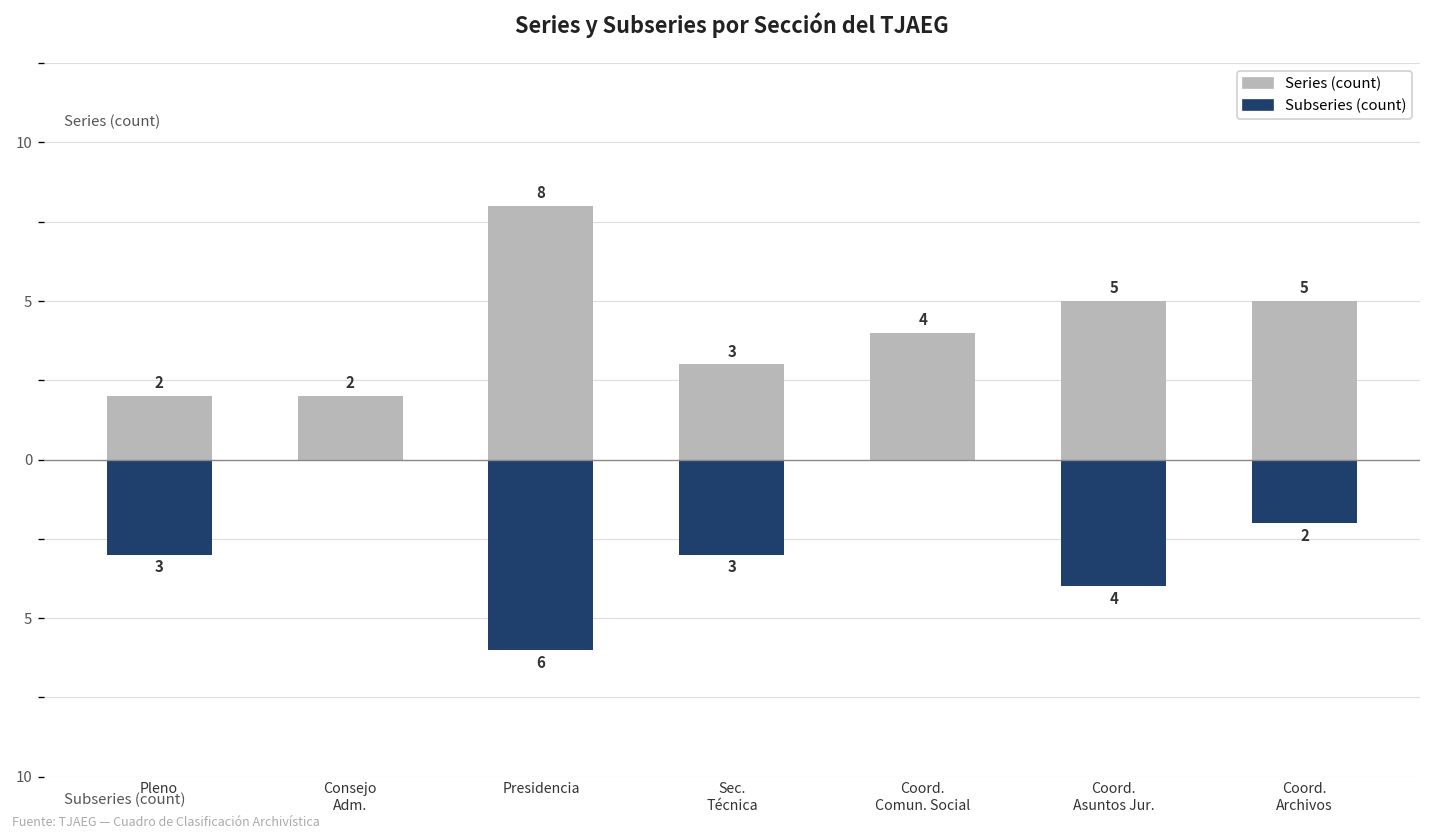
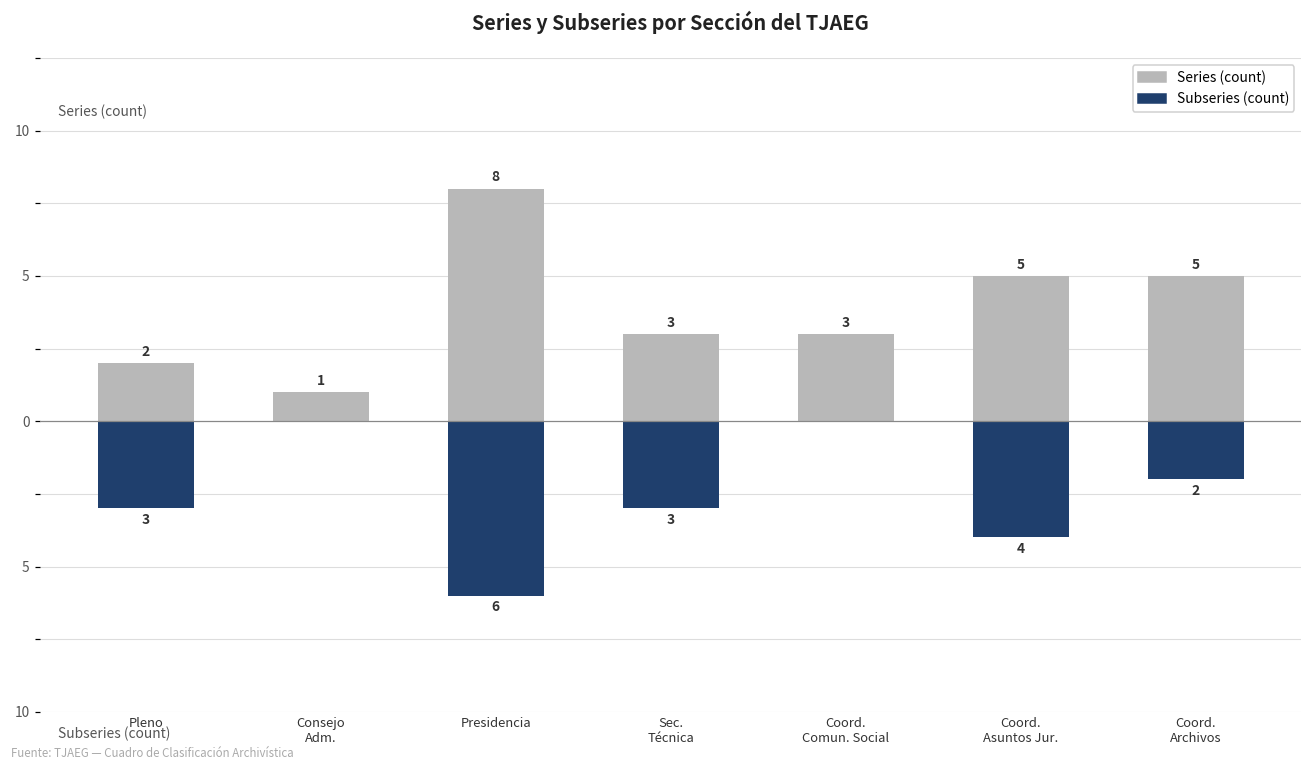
  {
    "Series (count)": {
      "Pleno": 2,
-     "Consejo Adm.": 2,
+     "Consejo Adm.": 1,
      "Presidencia": 8,
      "Sec. Técnica": 3,
-     "Coord. Comun. Social": 4,
+     "Coord. Comun. Social": 3,
      "Coord. Asuntos Jur.": 5,
      "Coord. Archivos": 5
    }
  }
